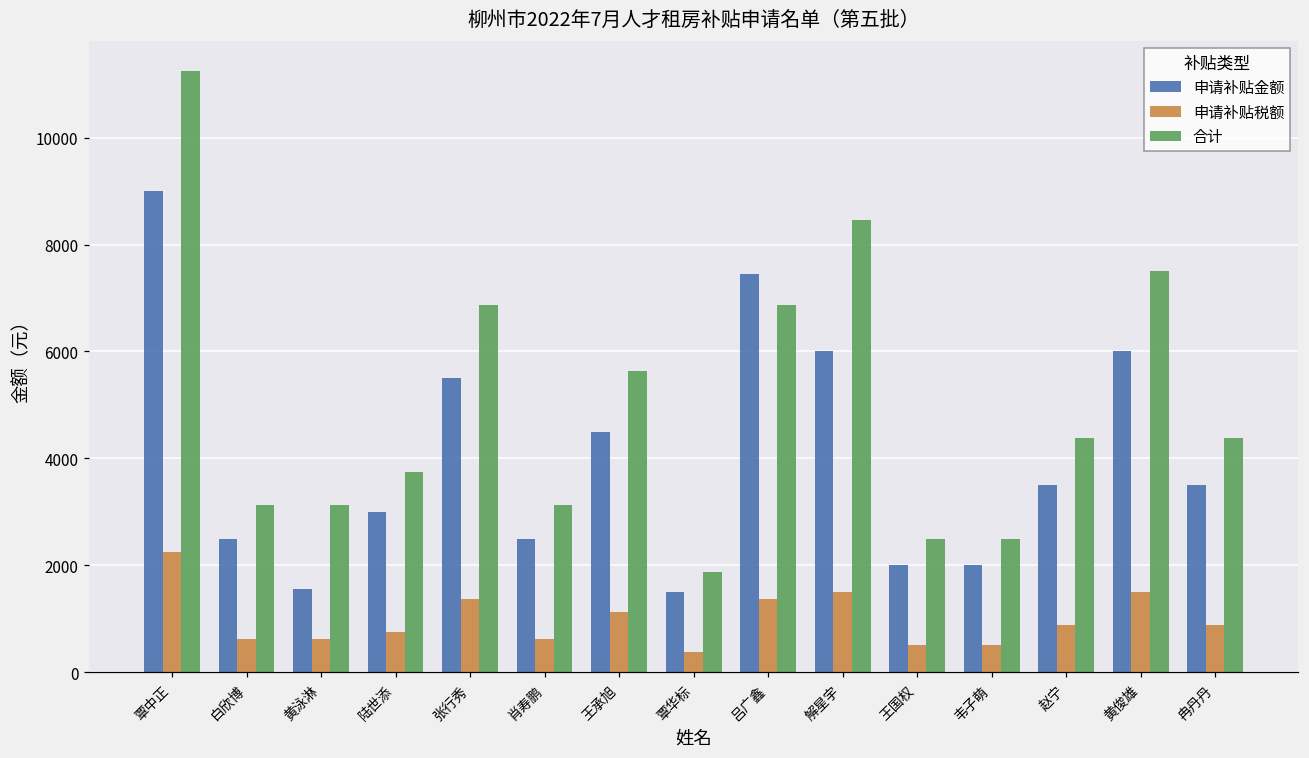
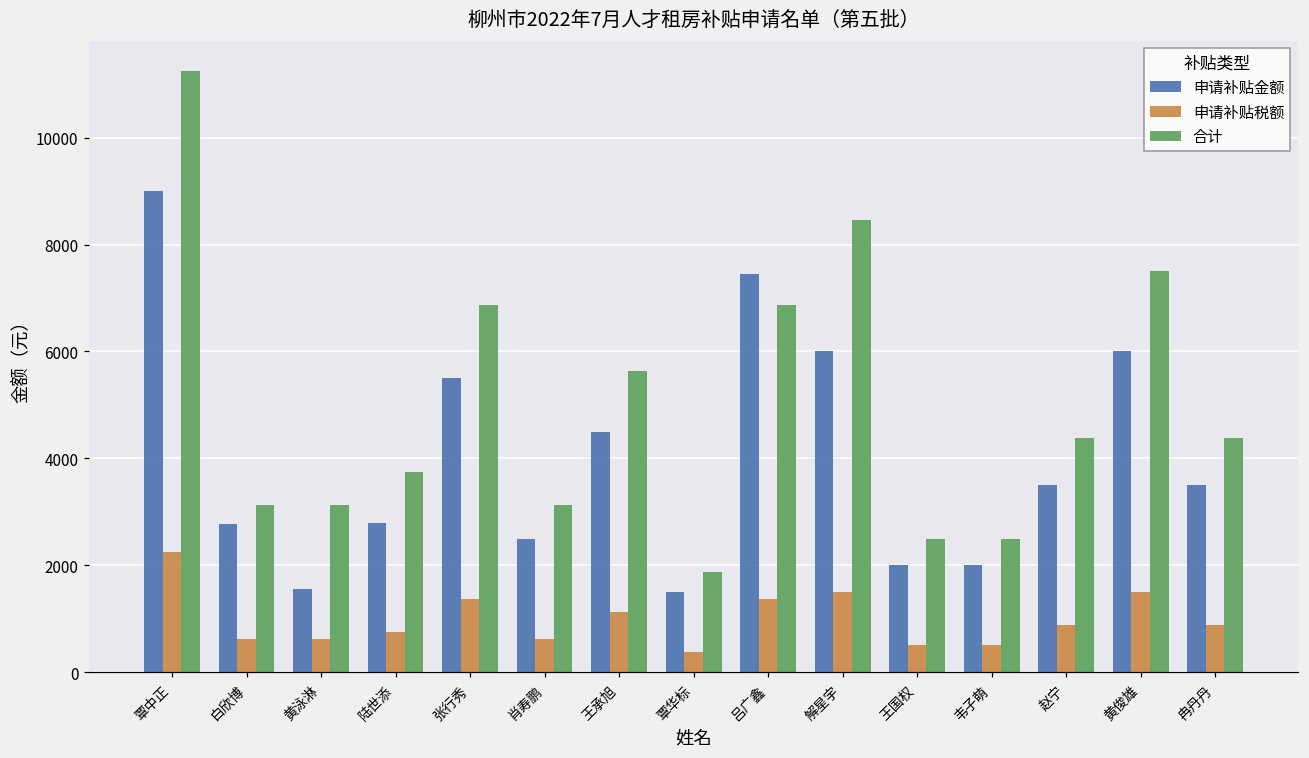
  {
    "申请补贴金额": {
      "覃中正": 9000,
-     "白欣博": 2500,
+     "白欣博": 2800,
      "黄泳淋": 1600,
-     "陆世添": 3000,
+     "陆世添": 2800,
      "张行秀": 5500,
      "肖寿鹏": 2500,
      "王承旭": 4500,
      "覃华标": 1500,
      "吕广鑫": 7400,
      "解星宇": 6000,
      "王国权": 2000,
      "韦子萌": 2000,
      "赵宁": 3500,
      "黄俊雄": 6000,
      "冉丹丹": 3500
    },
    "申请补贴税额": {
      "覃中正": 2300,
      "白欣博": 600,
      "黄泳淋": 600,
      "陆世添": 800,
      "张行秀": 1400,
      "肖寿鹏": 600,
      "王承旭": 1100,
      "覃华标": 400,
      "吕广鑫": 1400,
      "解星宇": 1500,
      "王国权": 500,
      "韦子萌": 500,
      "赵宁": 900,
      "黄俊雄": 1500,
      "冉丹丹": 900
    },
    "合计": {
      "覃中正": 11300,
      "白欣博": 3100,
      "黄泳淋": 3100,
      "陆世添": 3800,
      "张行秀": 6900,
      "肖寿鹏": 3100,
      "王承旭": 5600,
      "覃华标": 1900,
      "吕广鑫": 6900,
      "解星宇": 8500,
      "王国权": 2500,
      "韦子萌": 2500,
      "赵宁": 4400,
      "黄俊雄": 7500,
      "冉丹丹": 4400
    }
  }
